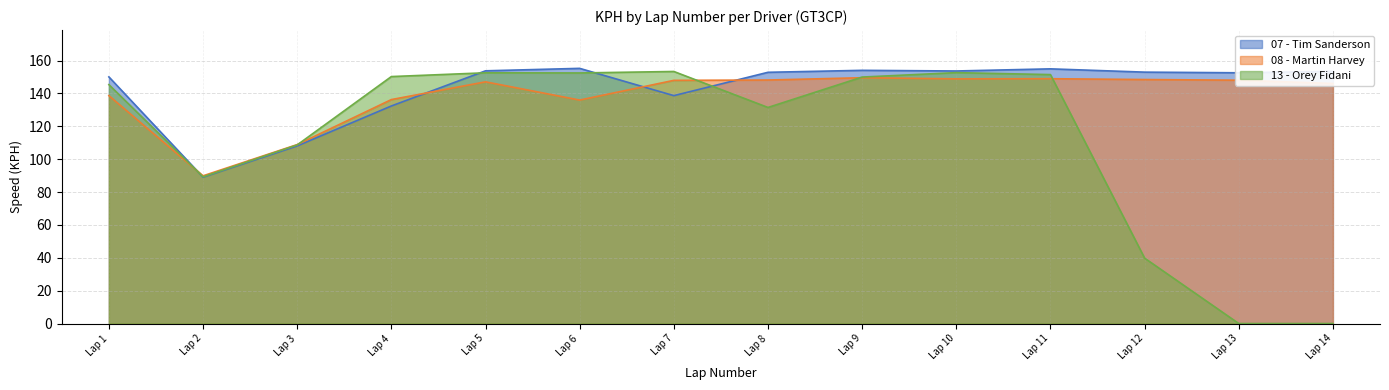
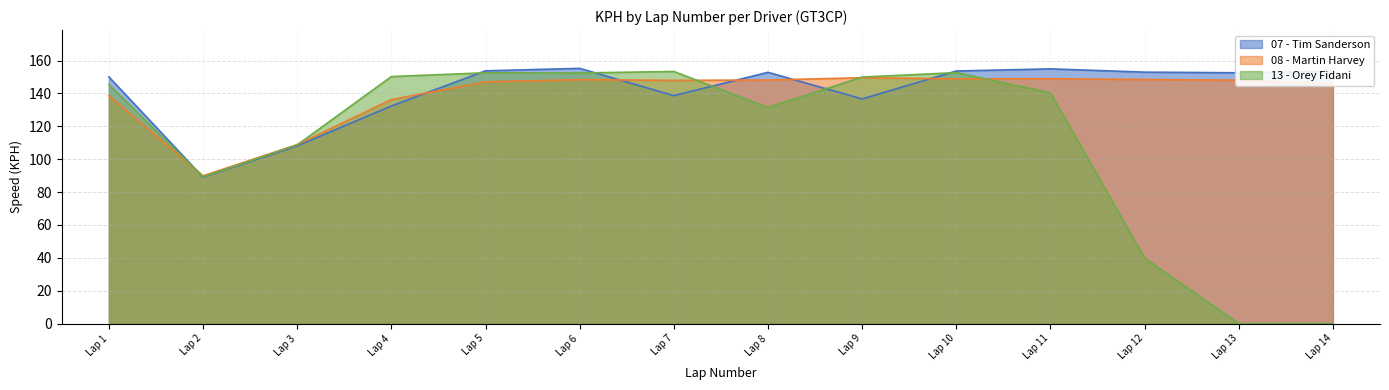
  {
    "07 - Tim Sanderson": {
      "Lap 1": 150,
      "Lap 4": 132,
      "Lap 6": 155,
      "Lap 7": 139,
      "Lap 8": 153,
-     "Lap 9": 154,
+     "Lap 9": 137,
      "Lap 11": 155,
      "Lap 12": 153
    },
    "08 - Martin Harvey": {
      "Lap 1": 139,
      "Lap 4": 136,
      "Lap 5": 147,
-     "Lap 6": 136,
+     "Lap 6": 148,
      "Lap 7": 148,
      "Lap 8": 148,
      "Lap 10": 149,
      "Lap 11": 149,
      "Lap 12": 149
    },
    "13 - Orey Fidani": {
      "Lap 1": 145,
      "Lap 4": 150,
      "Lap 6": 153,
      "Lap 7": 153,
      "Lap 8": 132,
-     "Lap 11": 152,
+     "Lap 11": 140,
      "Lap 12": 40,
      "Lap 13": 0,
      "Lap 14": 0
    }
  }
